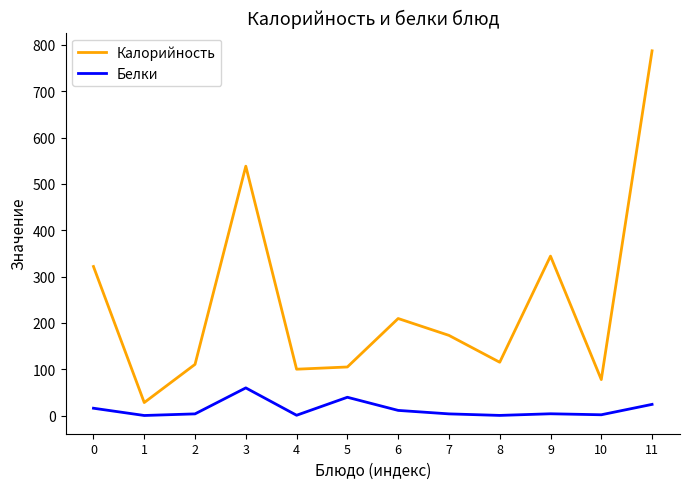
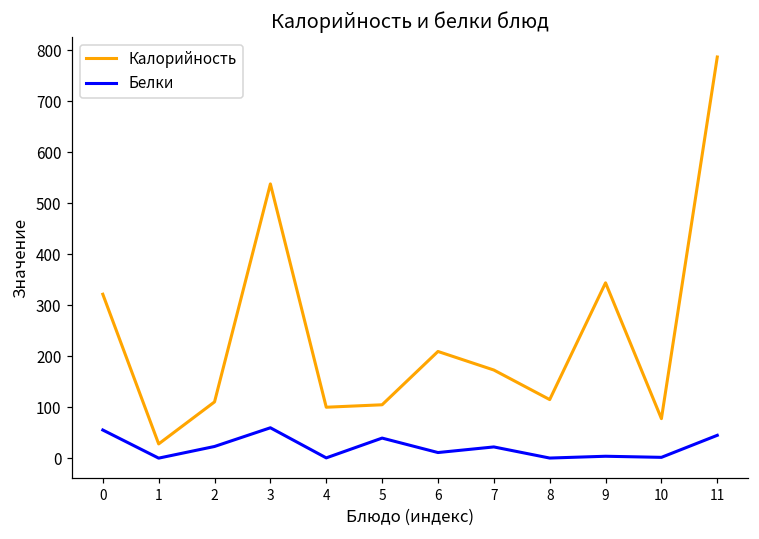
  {
    "Калорийность": {
      "0": 320,
      "1": 30,
      "2": 110,
      "3": 540,
      "4": 100,
      "5": 100,
      "6": 210,
      "7": 170,
      "8": 120,
      "9": 340,
      "10": 80,
      "11": 790
    },
    "Белки": {
-     "0": 20,
+     "0": 60,
      "1": 0,
-     "2": 0,
+     "2": 20,
      "3": 60,
      "4": 0,
      "5": 40,
      "6": 10,
-     "7": 0,
+     "7": 20,
      "8": 0,
      "9": 0,
      "10": 0,
-     "11": 20
+     "11": 40
    }
  }
